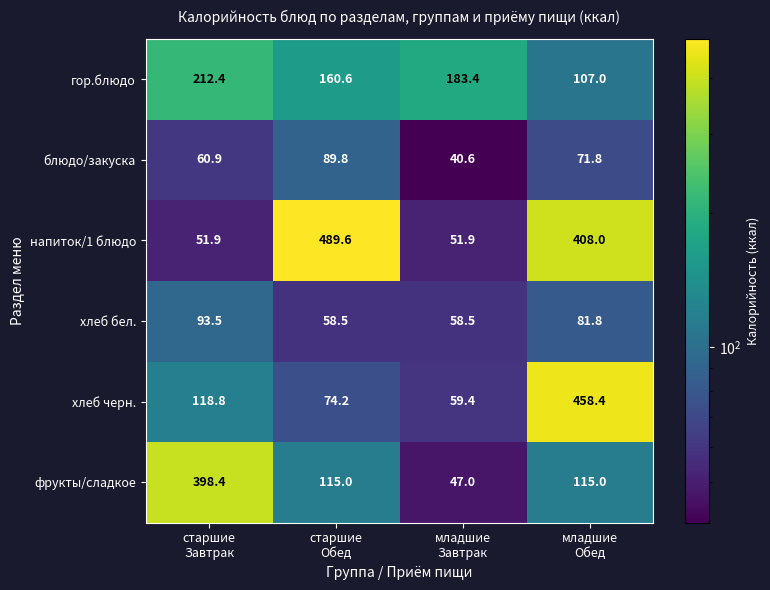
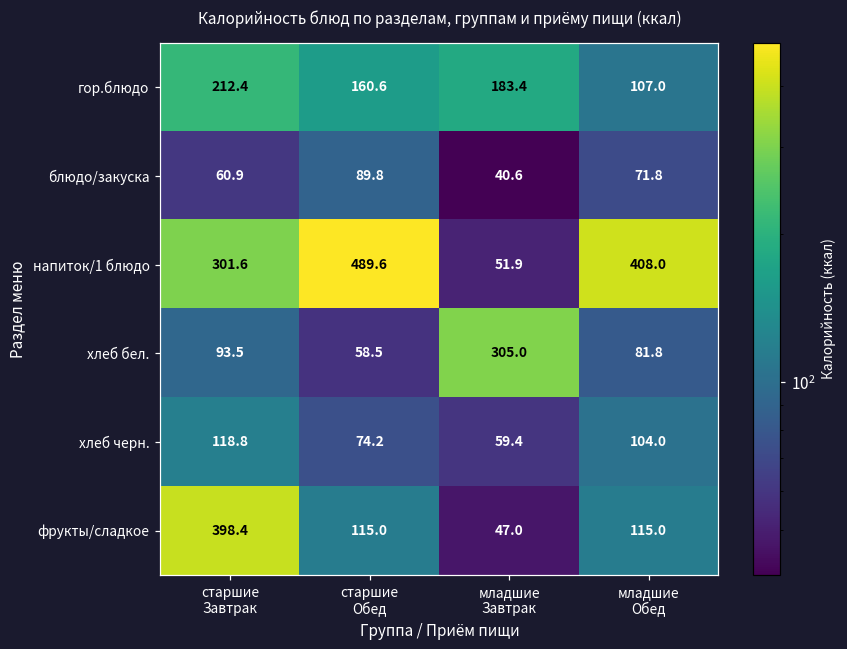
  {
    "гор.блюдо": {
      "старшие Завтрак": 212.4,
      "старшие Обед": 160.6,
      "младшие Завтрак": 183.4,
      "младшие Обед": 107.0
    },
    "блюдо/закуска": {
      "старшие Завтрак": 60.9,
      "старшие Обед": 89.8,
      "младшие Завтрак": 40.6,
      "младшие Обед": 71.8
    },
    "напиток/1 блюдо": {
-     "старшие Завтрак": 51.9,
+     "старшие Завтрак": 301.6,
      "старшие Обед": 489.6,
      "младшие Завтрак": 51.9,
      "младшие Обед": 408.0
    },
    "хлеб бел.": {
      "старшие Завтрак": 93.5,
      "старшие Обед": 58.5,
-     "младшие Завтрак": 58.5,
+     "младшие Завтрак": 305.0,
      "младшие Обед": 81.8
    },
    "хлеб черн.": {
      "старшие Завтрак": 118.8,
      "старшие Обед": 74.2,
      "младшие Завтрак": 59.4,
-     "младшие Обед": 458.4
+     "младшие Обед": 104.0
    },
    "фрукты/сладкое": {
      "старшие Завтрак": 398.4,
      "старшие Обед": 115.0,
      "младшие Завтрак": 47.0,
      "младшие Обед": 115.0
    }
  }
